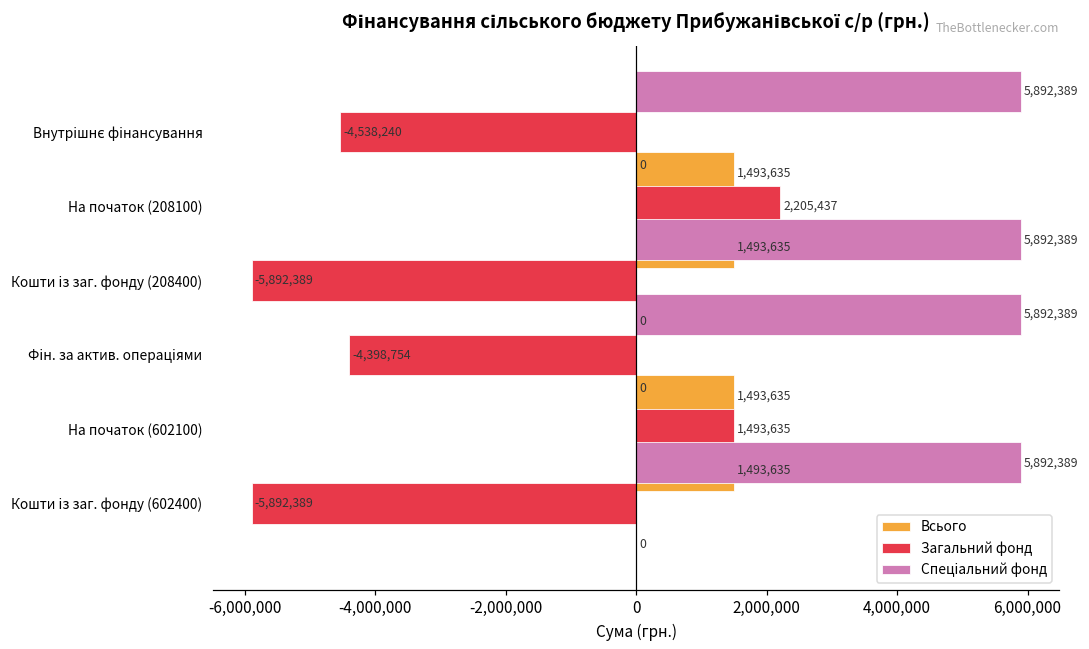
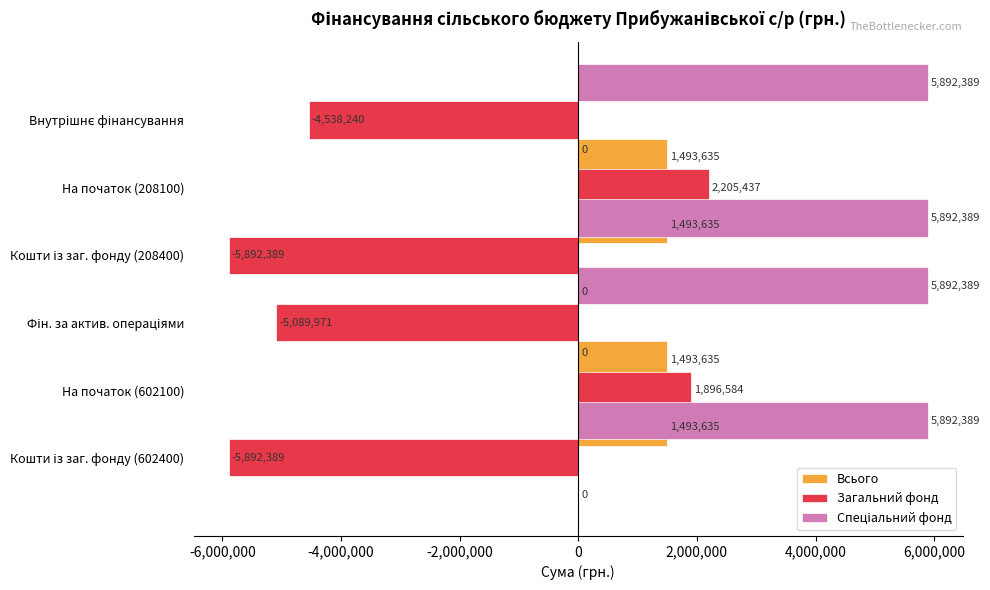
  {
    "Загальний фонд": {
      "Внутрішнє фінансування": "-4,538,240",
      "На початок (208100)": "2,205,437",
      "Кошти із заг. фонду (208400)": "-5,892,389",
-     "Фін. за актив. операціями": "-4,398,754",
-     "На початок (602100)": "1,493,635",
+     "Фін. за актив. операціями": "-5,089,971",
+     "На початок (602100)": "1,896,584",
      "Кошти із заг. фонду (602400)": "-5,892,389"
    }
  }
